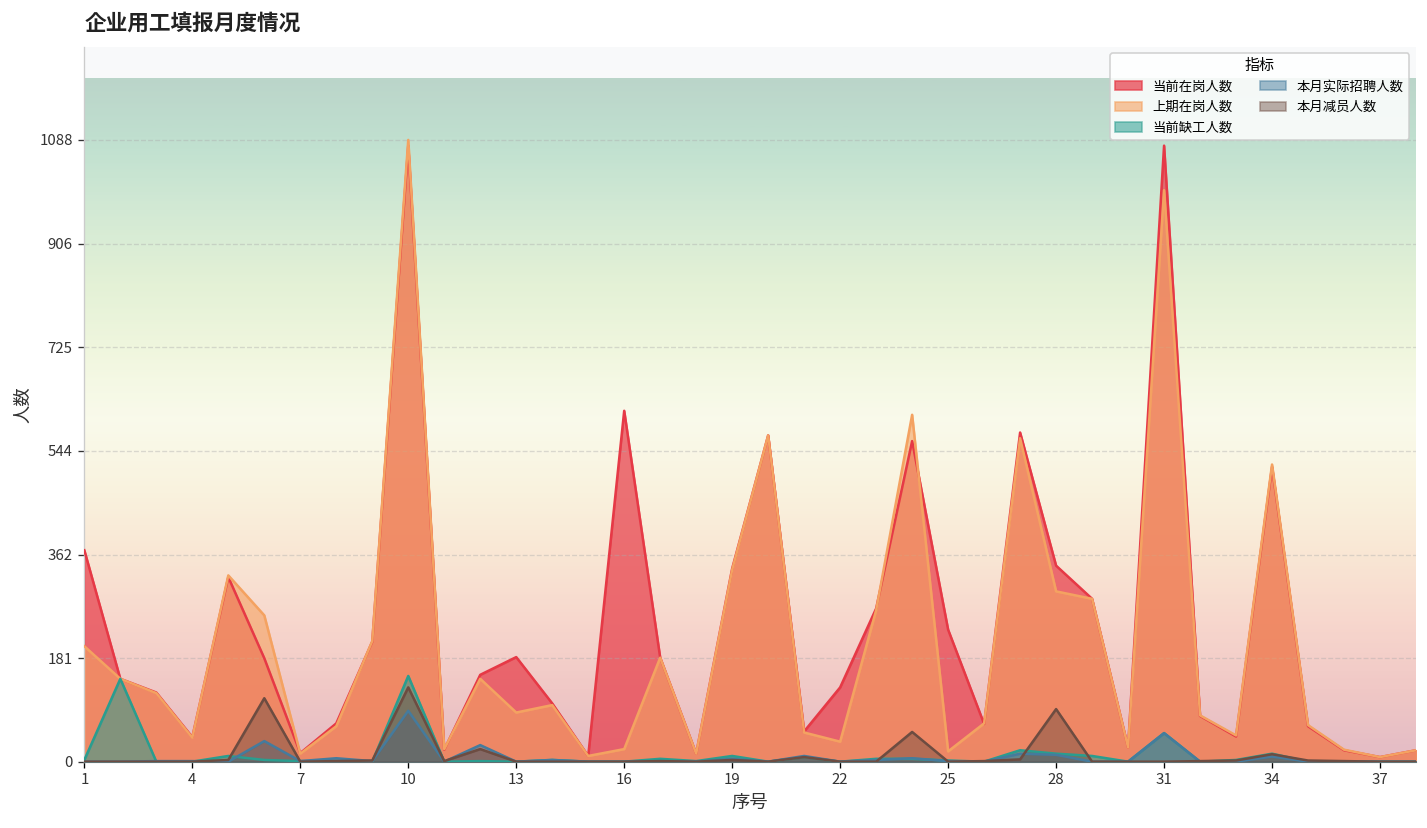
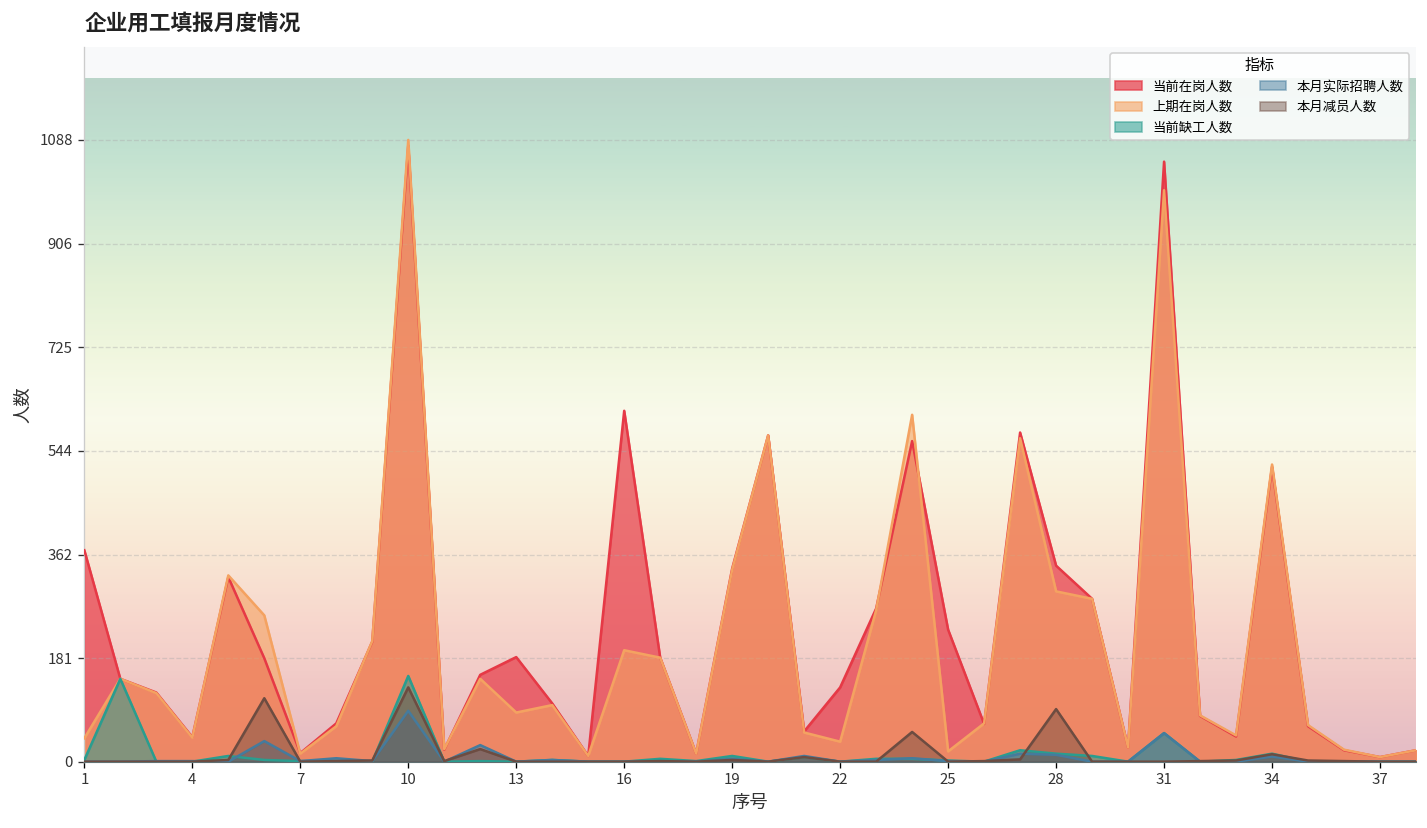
  {
    "当前在岗人数": {
      "1": 370,
      "10": 1080,
      "13": 180,
      "16": 610,
      "22": 130,
      "25": 230,
      "28": 340,
-     "31": 1080
+     "31": 1050
    },
    "上期在岗人数": {
-     "1": 200,
+     "1": 40,
      "10": 1090,
      "13": 90,
-     "16": 20,
+     "16": 200,
      "22": 40,
      "25": 20,
      "28": 300,
      "31": 1000
    },
    "本月减员人数": {
      "10": 130,
      "28": 90,
      "31": 0
    }
  }
